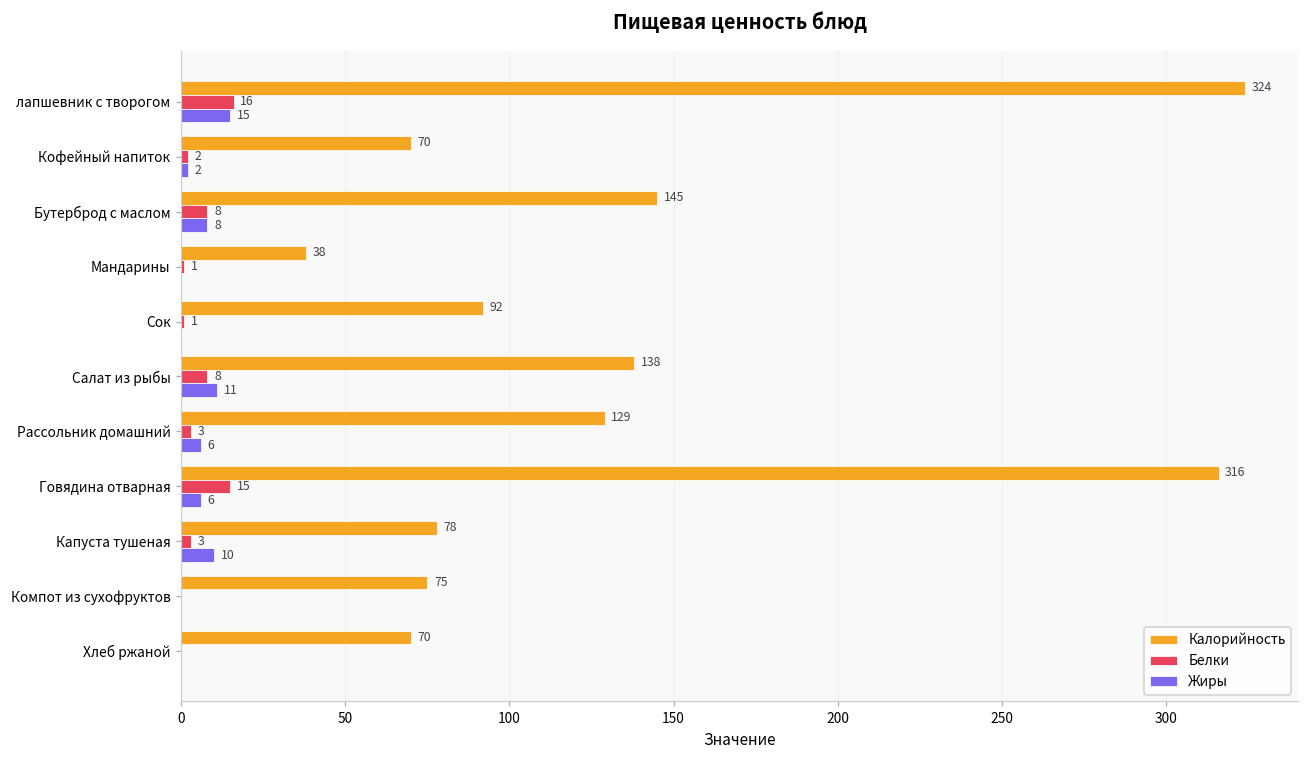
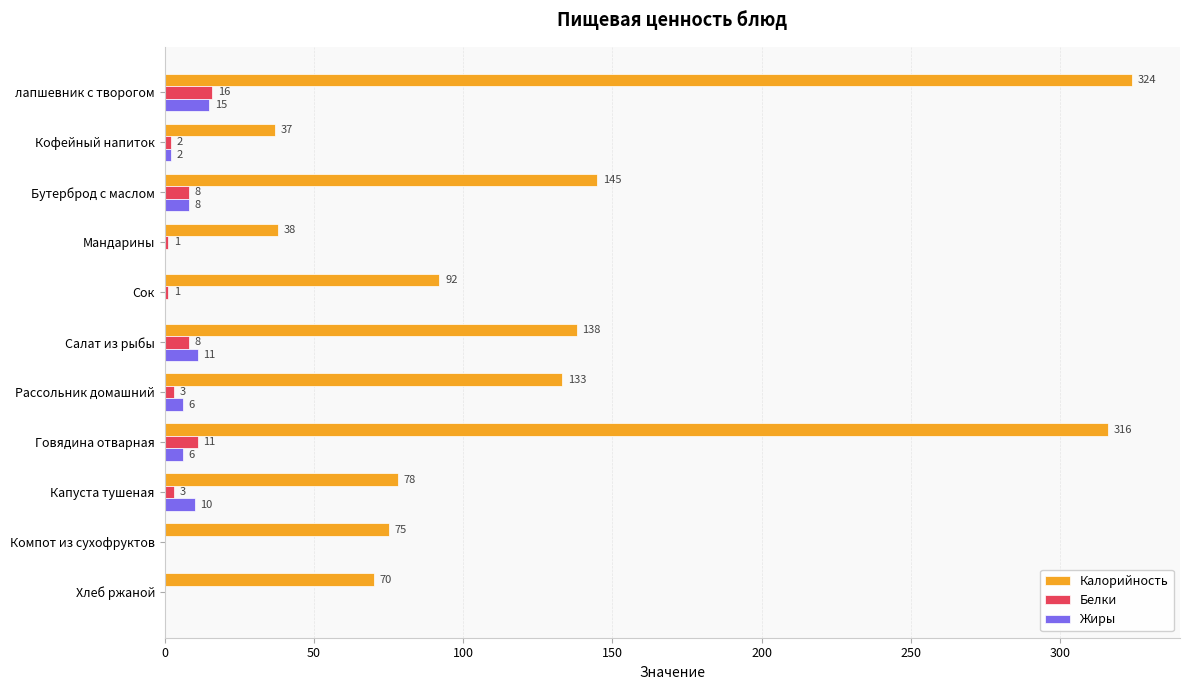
  {
    "Калорийность": {
      "лапшевник с творогом": 324,
-     "Кофейный напиток": 70,
+     "Кофейный напиток": 37,
      "Бутерброд с маслом": 145,
      "Мандарины": 38,
      "Сок": 92,
      "Салат из рыбы": 138,
-     "Рассольник домашний": 129,
+     "Рассольник домашний": 133,
      "Говядина отварная": 316,
      "Капуста тушеная": 78,
      "Компот из сухофруктов": 75,
      "Хлеб ржаной": 70
    },
    "Белки": {
      "лапшевник с творогом": 16,
      "Кофейный напиток": 2,
      "Бутерброд с маслом": 8,
      "Мандарины": 1,
      "Сок": 1,
      "Салат из рыбы": 8,
      "Рассольник домашний": 3,
-     "Говядина отварная": 15,
+     "Говядина отварная": 11,
      "Капуста тушеная": 3
    },
    "Жиры": {
      "лапшевник с творогом": 15,
      "Кофейный напиток": 2,
      "Бутерброд с маслом": 8,
      "Салат из рыбы": 11,
      "Рассольник домашний": 6,
      "Говядина отварная": 6,
      "Капуста тушеная": 10
    }
  }
